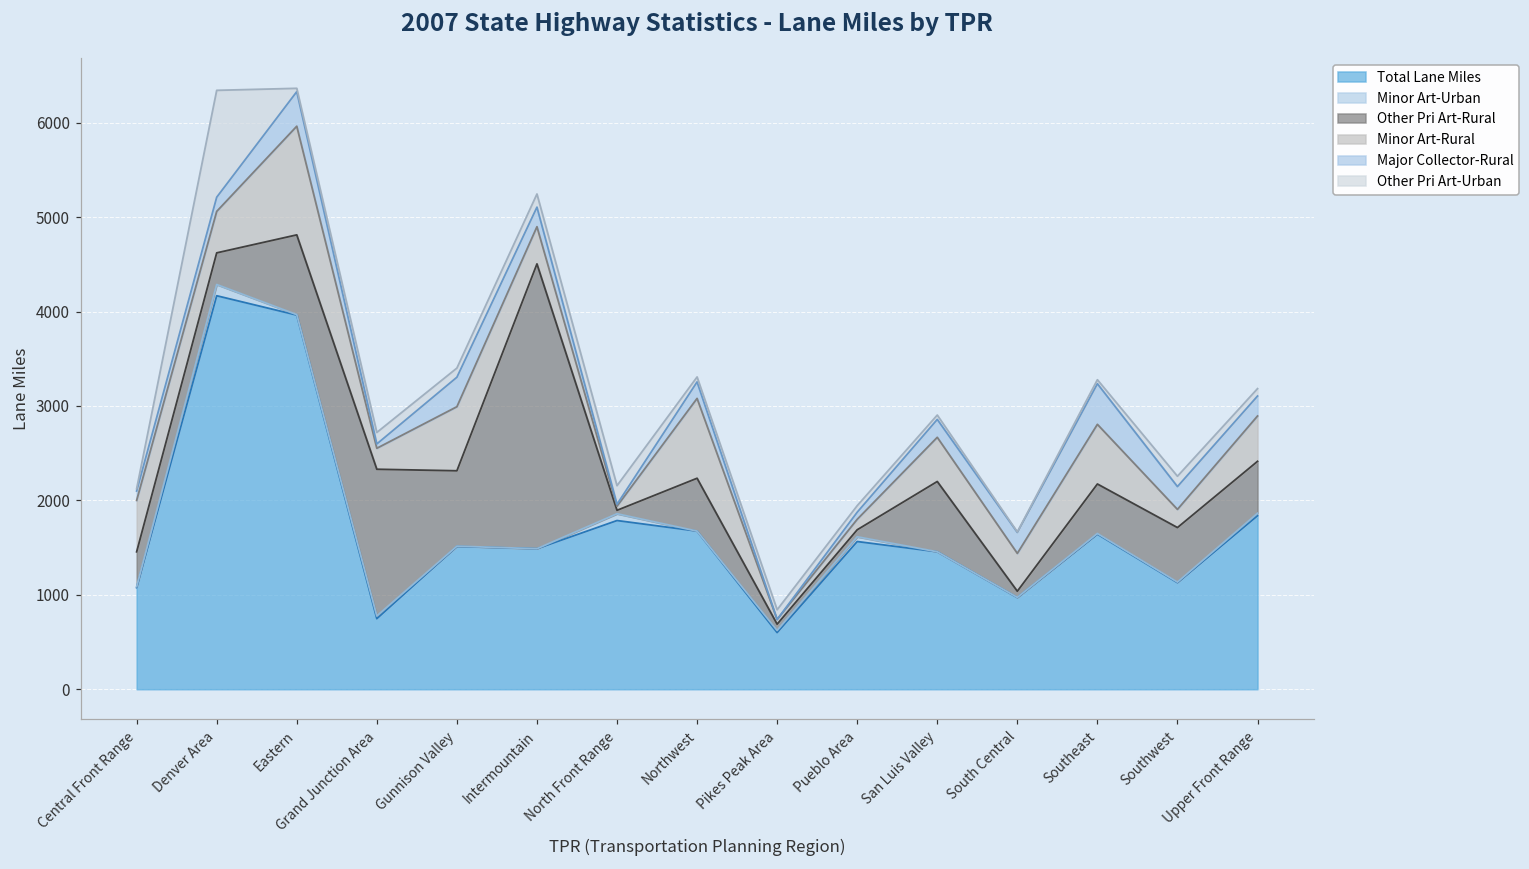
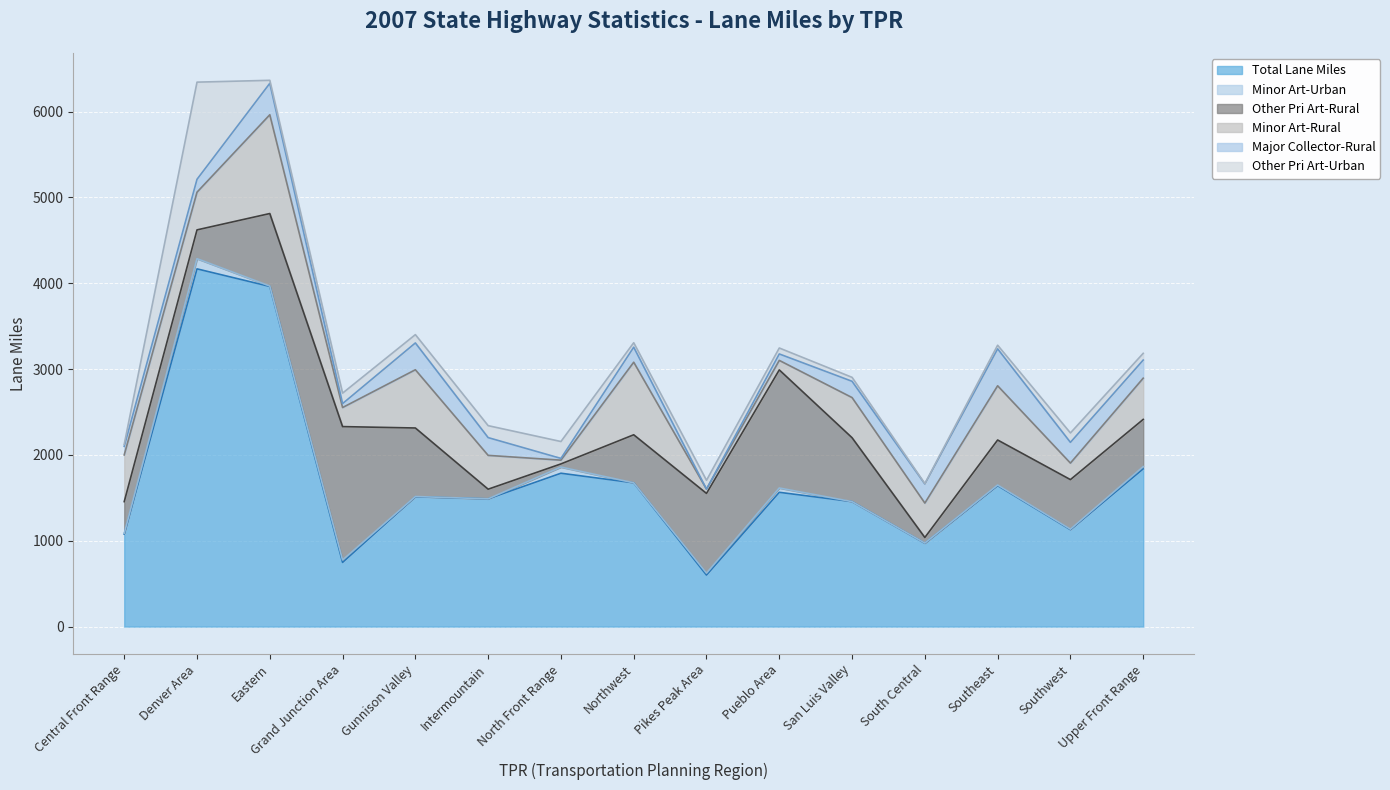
  {
    "Total Lane Miles": {
      "Denver Area": 4200,
      "North Front Range": 1800,
      "Pueblo Area": 1600
    },
    "Other Pri Art-Rural": {
      "Central Front Range": 400,
      "Denver Area": 300,
      "Eastern": 800,
      "Grand Junction Area": 1600,
      "Gunnison Valley": 800,
-     "Intermountain": 3000,
+     "Intermountain": 100,
      "North Front Range": 0,
      "Northwest": 600,
-     "Pikes Peak Area": 100,
-     "Pueblo Area": 100,
+     "Pikes Peak Area": 900,
+     "Pueblo Area": 1400,
      "San Luis Valley": 700,
      "South Central": 100,
      "Southeast": 500,
      "Southwest": 600,
      "Upper Front Range": 600
    }
  }
